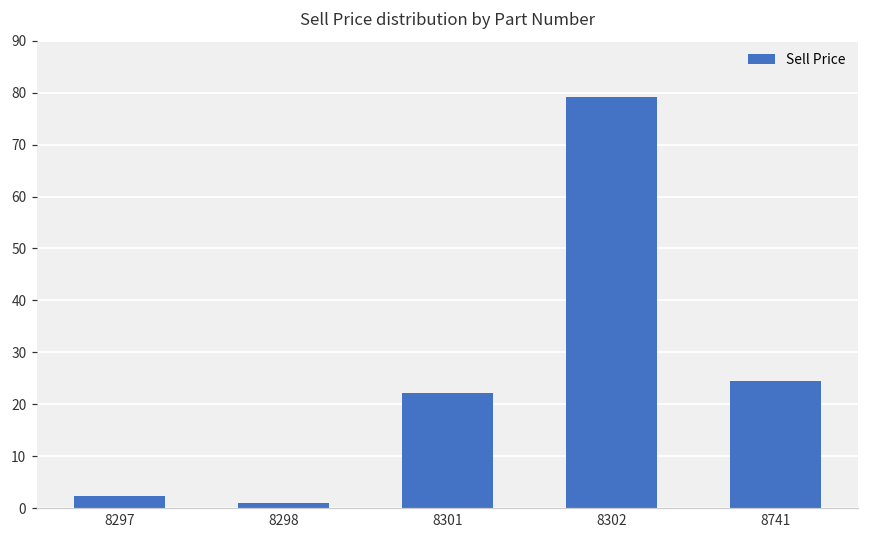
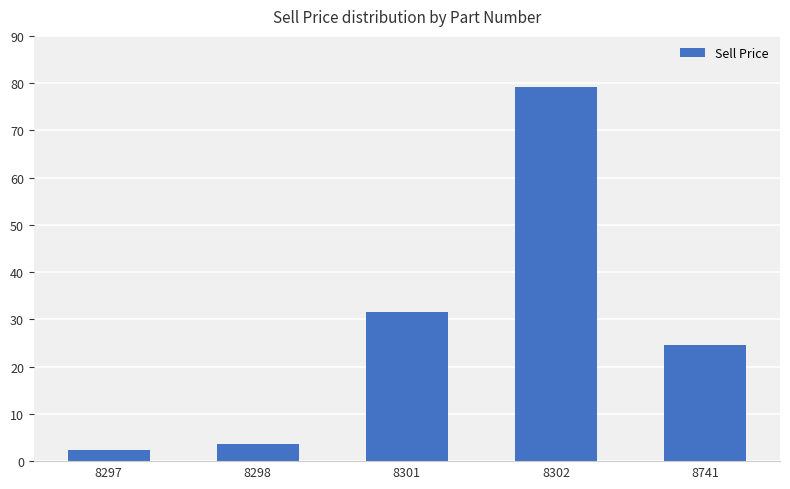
  {
    "8297": 2,
-   "8298": 1,
-   "8301": 22,
+   "8298": 4,
+   "8301": 32,
    "8302": 79,
    "8741": 25
  }
